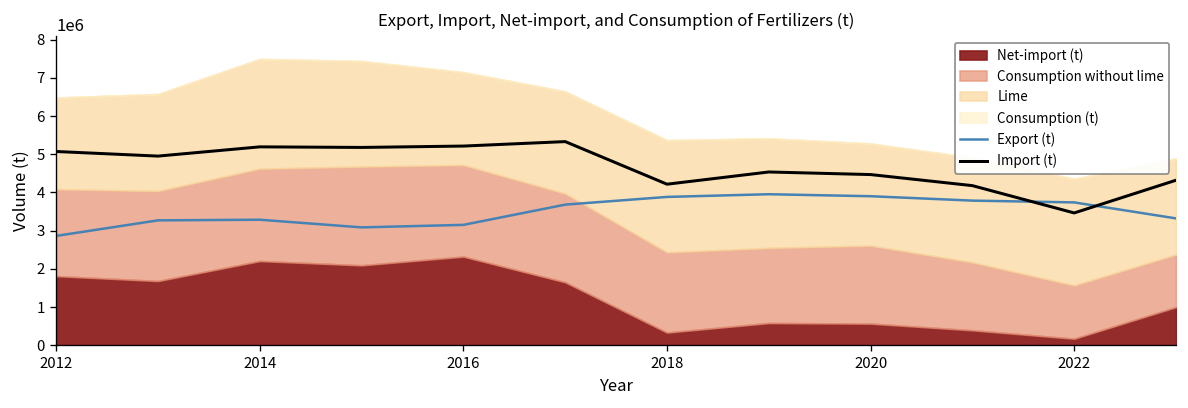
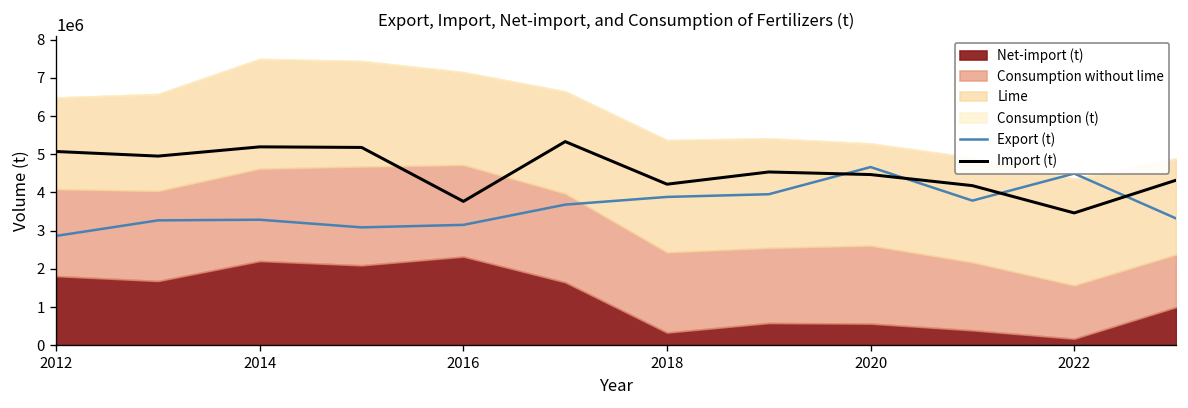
  {
    "Export (t)": {
      "2012": 2900000,
      "2014": 3300000,
      "2016": 3200000,
      "2018": 3900000,
-     "2020": 3900000,
-     "2022": 3700000
+     "2020": 4700000,
+     "2022": 4500000
    },
    "Net-import (t)": {
      "2012": 1800000,
      "2014": 2200000,
      "2016": 2300000,
      "2018": 300000,
      "2020": 600000,
      "2022": 200000
    },
    "Import (t)": {
      "2012": 5100000,
      "2014": 5200000,
-     "2016": 5200000,
+     "2016": 3800000,
      "2018": 4200000,
      "2020": 4500000,
      "2022": 3500000
    },
    "Consumption without lime": {
      "2012": 2300000,
      "2014": 2400000,
      "2016": 2400000,
      "2018": 2100000,
      "2020": 2000000,
      "2022": 1400000
    }
  }
